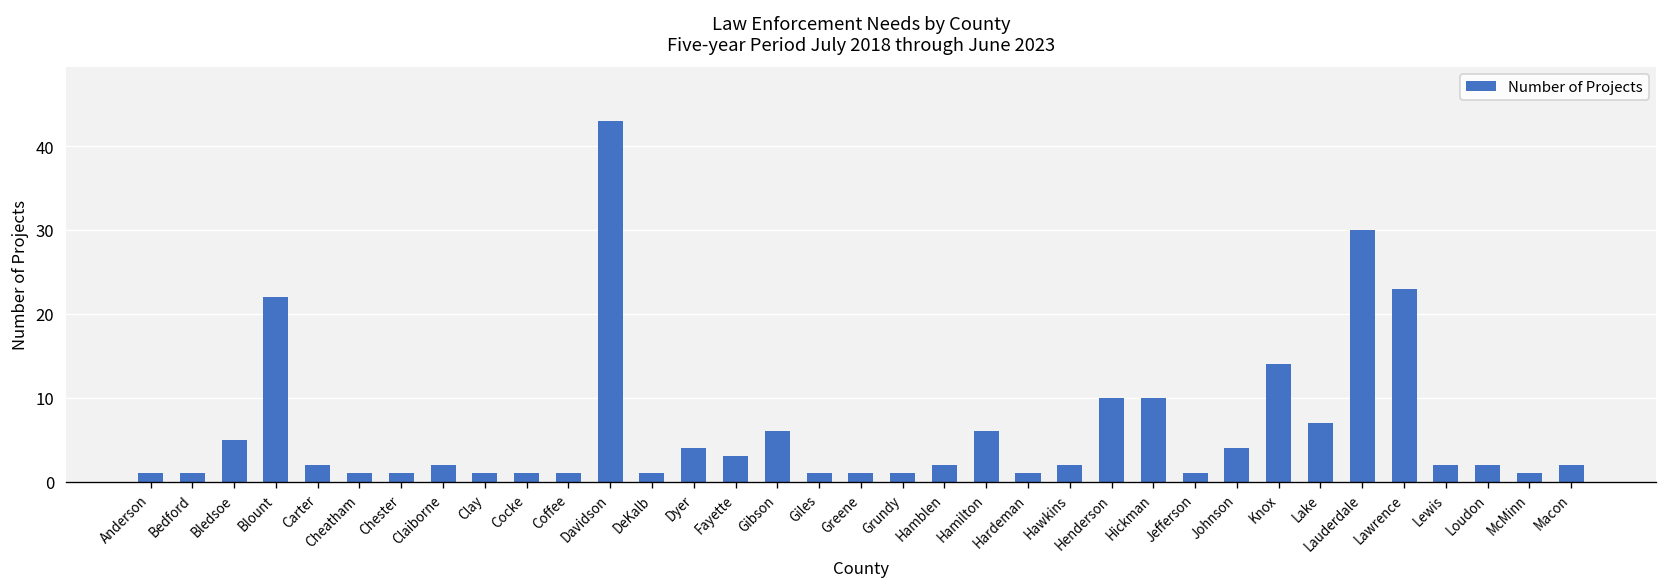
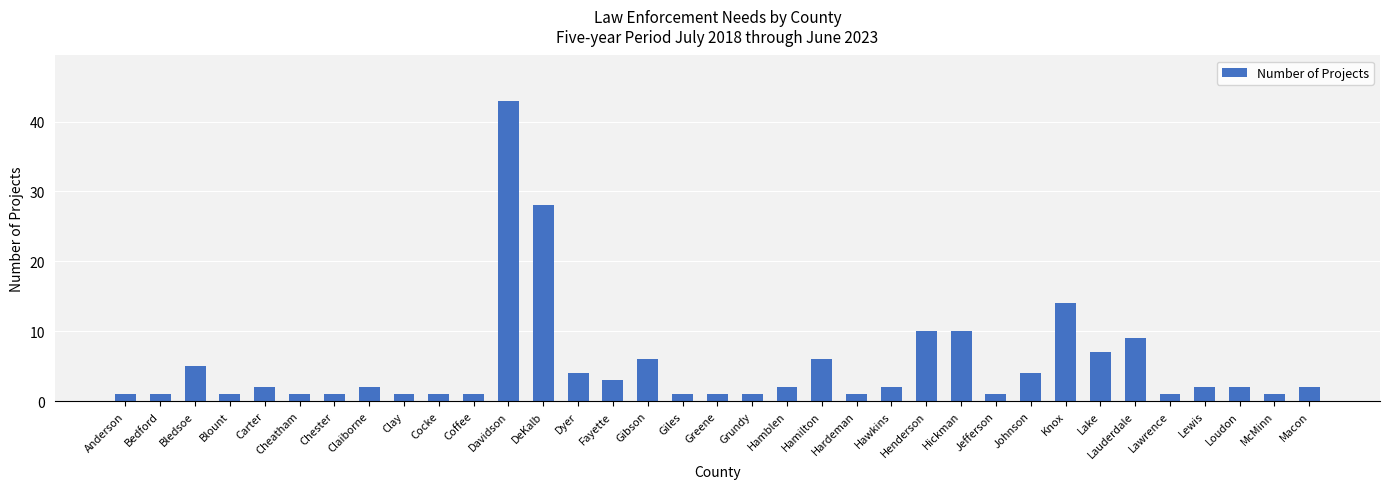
  {
    "Anderson": 1,
    "Bedford": 1,
    "Bledsoe": 5,
-   "Blount": 22,
+   "Blount": 1,
    "Carter": 2,
    "Cheatham": 1,
    "Chester": 1,
    "Claiborne": 2,
    "Clay": 1,
    "Cocke": 1,
    "Coffee": 1,
    "Davidson": 43,
-   "DeKalb": 1,
+   "DeKalb": 28,
    "Dyer": 4,
    "Fayette": 3,
    "Gibson": 6,
    "Giles": 1,
    "Greene": 1,
    "Grundy": 1,
    "Hamblen": 2,
    "Hamilton": 6,
    "Hardeman": 1,
    "Hawkins": 2,
    "Henderson": 10,
    "Hickman": 10,
    "Jefferson": 1,
    "Johnson": 4,
    "Knox": 14,
    "Lake": 7,
-   "Lauderdale": 30,
-   "Lawrence": 23,
+   "Lauderdale": 9,
+   "Lawrence": 1,
    "Lewis": 2,
    "Loudon": 2,
    "McMinn": 1,
    "Macon": 2
  }
